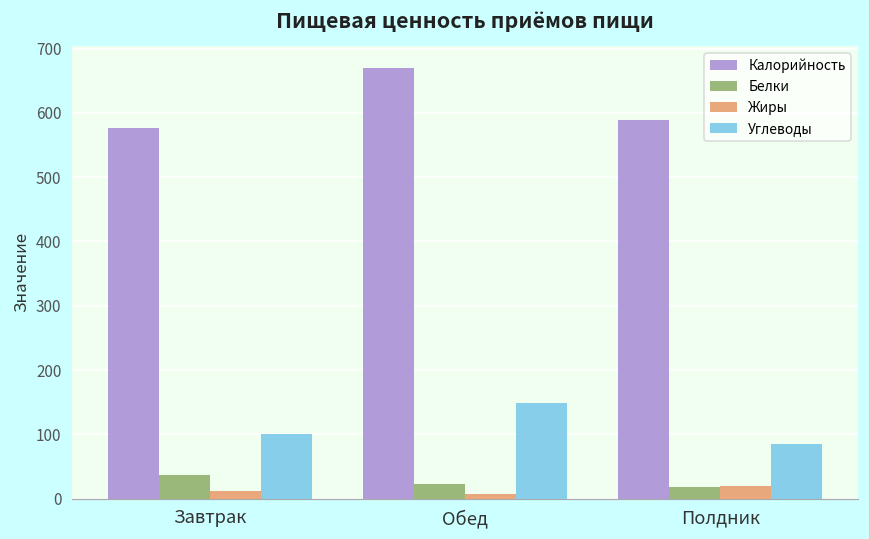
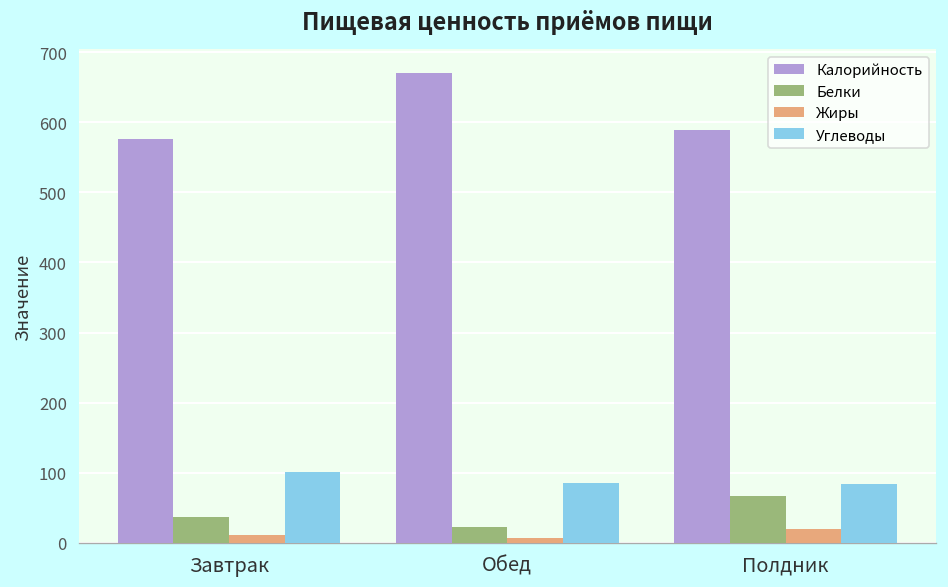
  {
    "Калорийность": {
      "Завтрак": 580,
      "Обед": 670,
      "Полдник": 590
    },
    "Белки": {
      "Завтрак": 40,
      "Обед": 20,
-     "Полдник": 20
+     "Полдник": 70
    },
    "Жиры": {
      "Завтрак": 10,
      "Обед": 10,
      "Полдник": 20
    },
    "Углеводы": {
      "Завтрак": 100,
-     "Обед": 150,
+     "Обед": 90,
      "Полдник": 80
    }
  }
